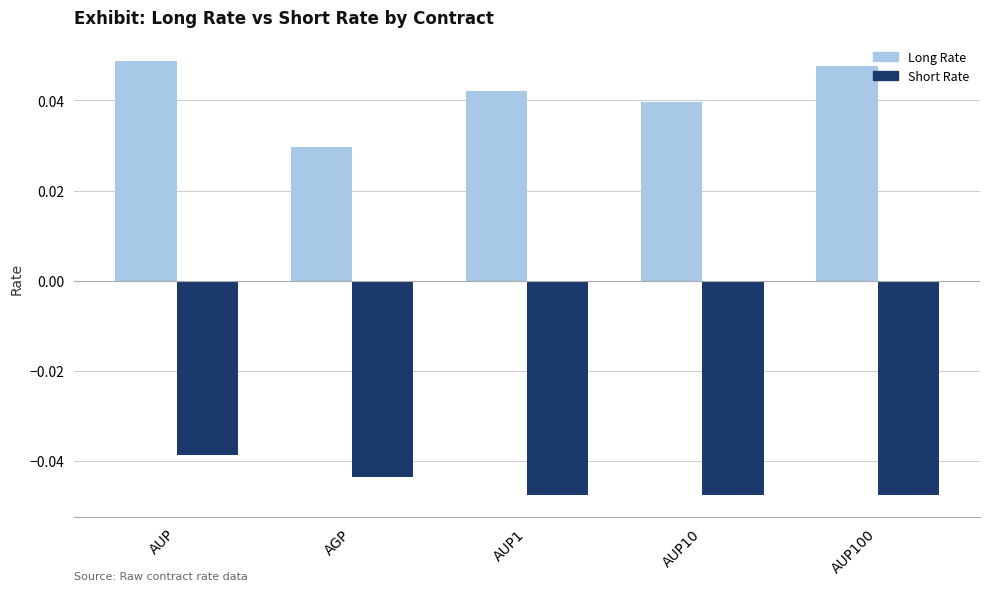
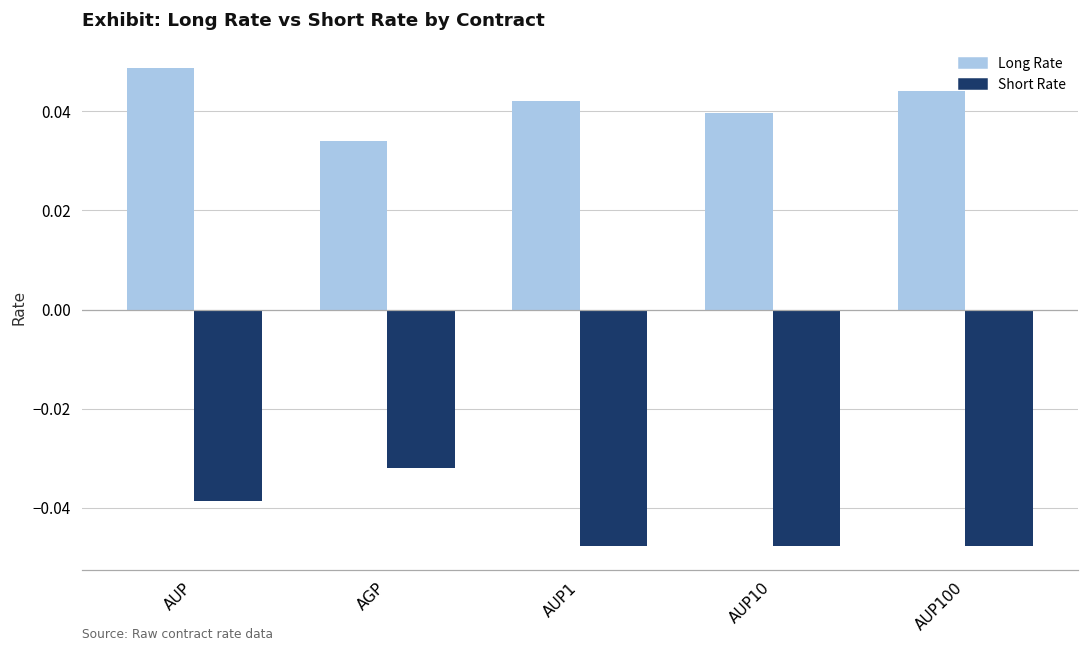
  {
    "Long Rate": {
      "AUP": 0.049,
-     "AGP": 0.030,
+     "AGP": 0.034,
      "AUP1": 0.042,
      "AUP10": 0.040,
-     "AUP100": 0.048
+     "AUP100": 0.044
    },
    "Short Rate": {
      "AUP": -0.039,
-     "AGP": -0.044,
+     "AGP": -0.032,
      "AUP1": -0.048,
      "AUP10": -0.048,
      "AUP100": -0.048
    }
  }
